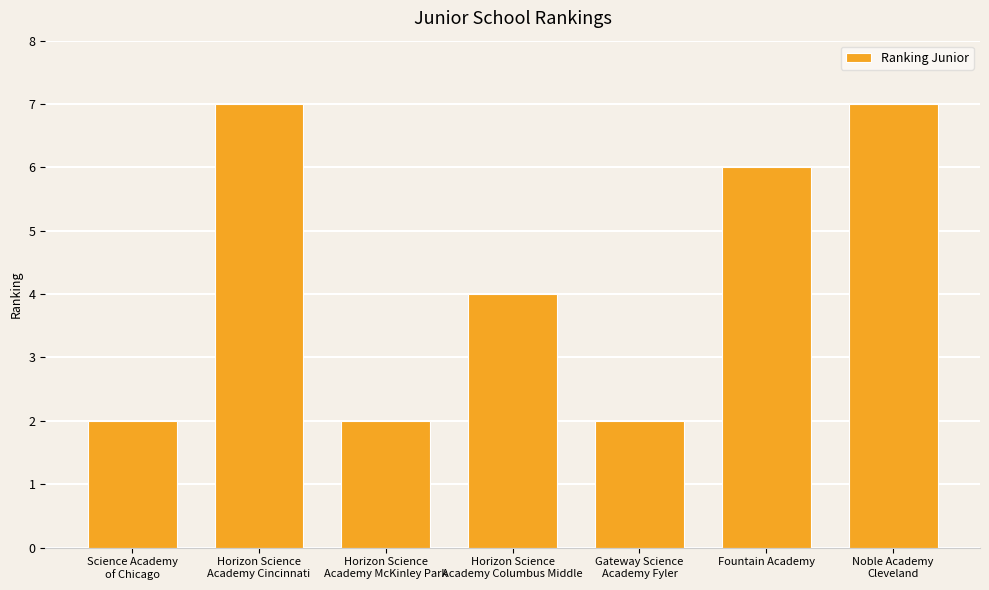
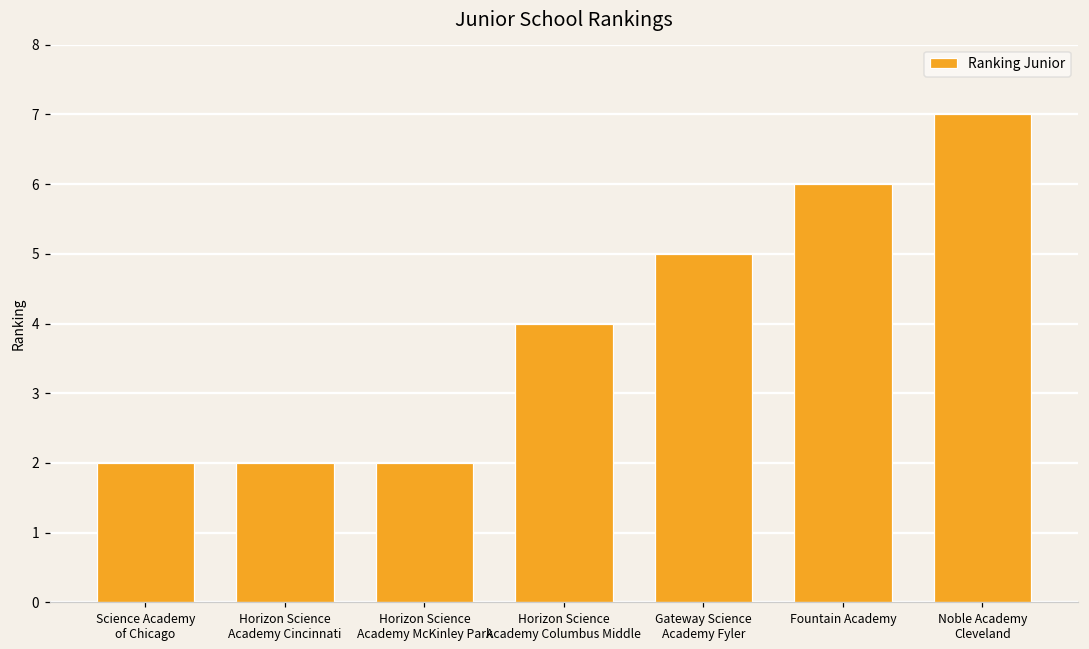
  {
    "Science Academy of Chicago": 2,
-   "Horizon Science Academy Cincinnati": 7,
+   "Horizon Science Academy Cincinnati": 2,
    "Horizon Science Academy McKinley Park": 2,
    "Horizon Science Academy Columbus Middle": 4,
-   "Gateway Science Academy Fyler": 2,
+   "Gateway Science Academy Fyler": 5,
    "Fountain Academy": 6,
    "Noble Academy Cleveland": 7
  }
